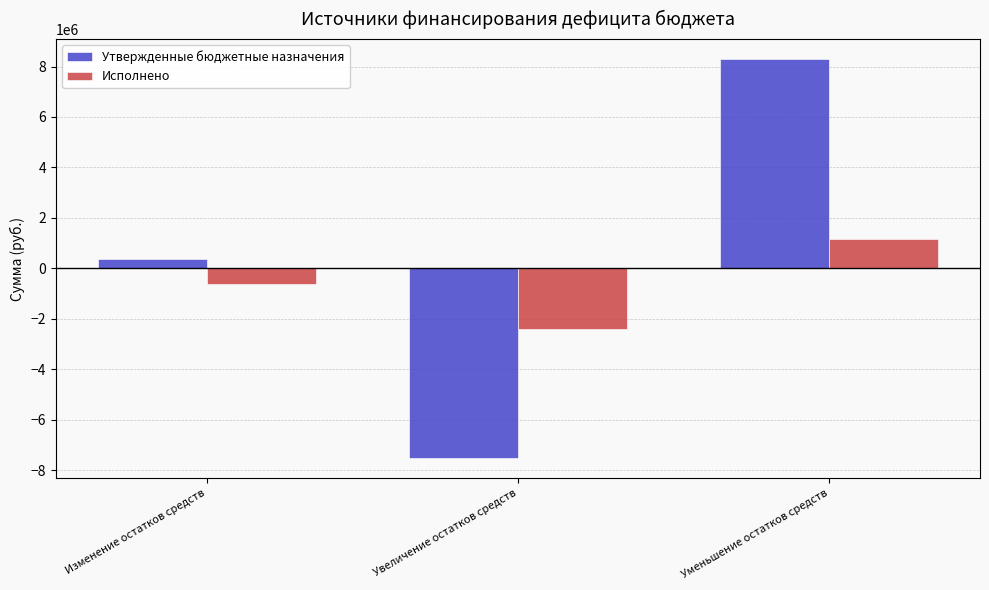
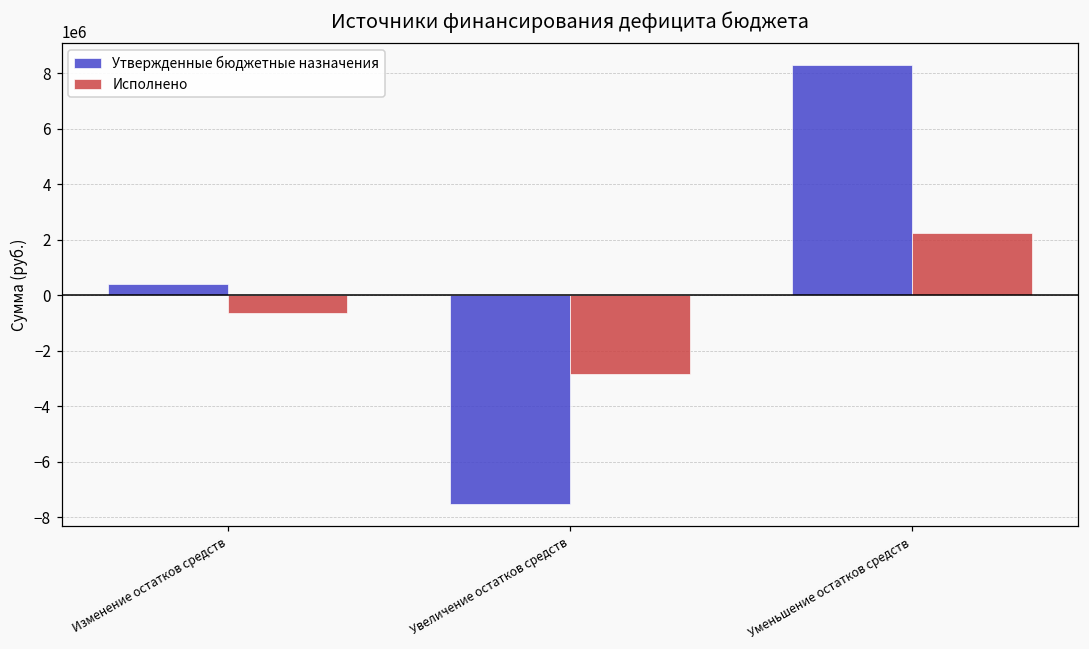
  {
    "Утвержденные бюджетные назначения": {
      "Изменение остатков средств": 400000,
      "Увеличение остатков средств": -7500000,
      "Уменьшение остатков средств": 8300000
    },
    "Исполнено": {
      "Изменение остатков средств": -600000,
-     "Увеличение остатков средств": -2400000,
-     "Уменьшение остатков средств": 1200000
+     "Увеличение остатков средств": -2900000,
+     "Уменьшение остатков средств": 2200000
    }
  }
